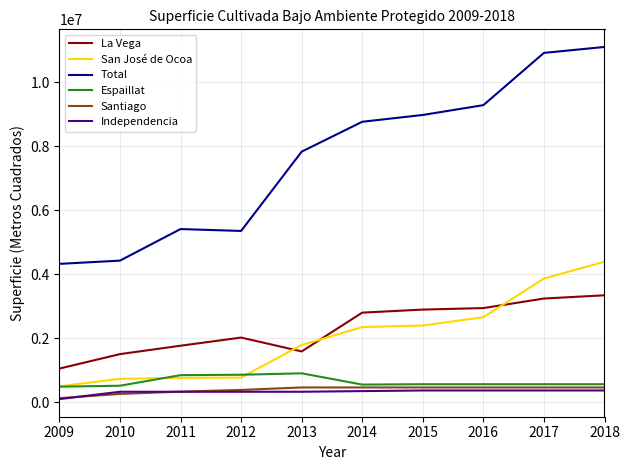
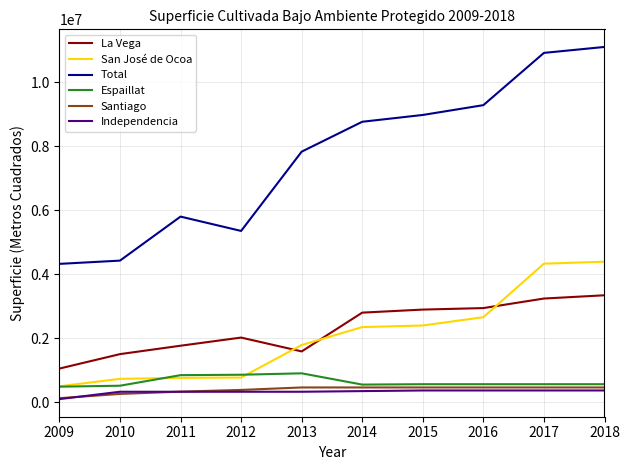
  {
    "La Vega": {
      "2009": 1100000,
      "2010": 1500000,
      "2011": 1800000,
      "2012": 2000000,
      "2013": 1600000,
      "2014": 2800000,
      "2015": 2900000,
      "2016": 2900000,
      "2017": 3200000,
      "2018": 3300000
    },
    "San José de Ocoa": {
      "2010": 700000,
      "2011": 800000,
      "2012": 800000,
      "2013": 1800000,
      "2014": 2400000,
      "2015": 2400000,
      "2016": 2700000,
-     "2017": 3900000,
+     "2017": 4300000,
      "2018": 4400000
    },
    "Total": {
      "2009": 4300000,
      "2010": 4400000,
-     "2011": 5400000,
+     "2011": 5800000,
      "2012": 5400000,
      "2013": 7800000,
      "2014": 8800000,
      "2015": 9000000,
      "2016": 9300000,
      "2017": 10900000,
      "2018": 11100000
    },
    "Espaillat": {
      "2010": 500000,
      "2011": 800000,
      "2012": 900000,
      "2013": 900000,
      "2014": 600000,
      "2015": 600000,
      "2016": 600000,
      "2017": 600000,
      "2018": 600000
    },
    "Santiago": {
      "2013": 500000,
      "2014": 500000,
      "2015": 500000,
      "2016": 500000,
      "2017": 500000,
      "2018": 500000
    },
    "Independencia": {
      "2013": 300000,
      "2014": 400000,
      "2015": 400000,
      "2016": 400000,
      "2017": 400000,
      "2018": 400000
    }
  }
